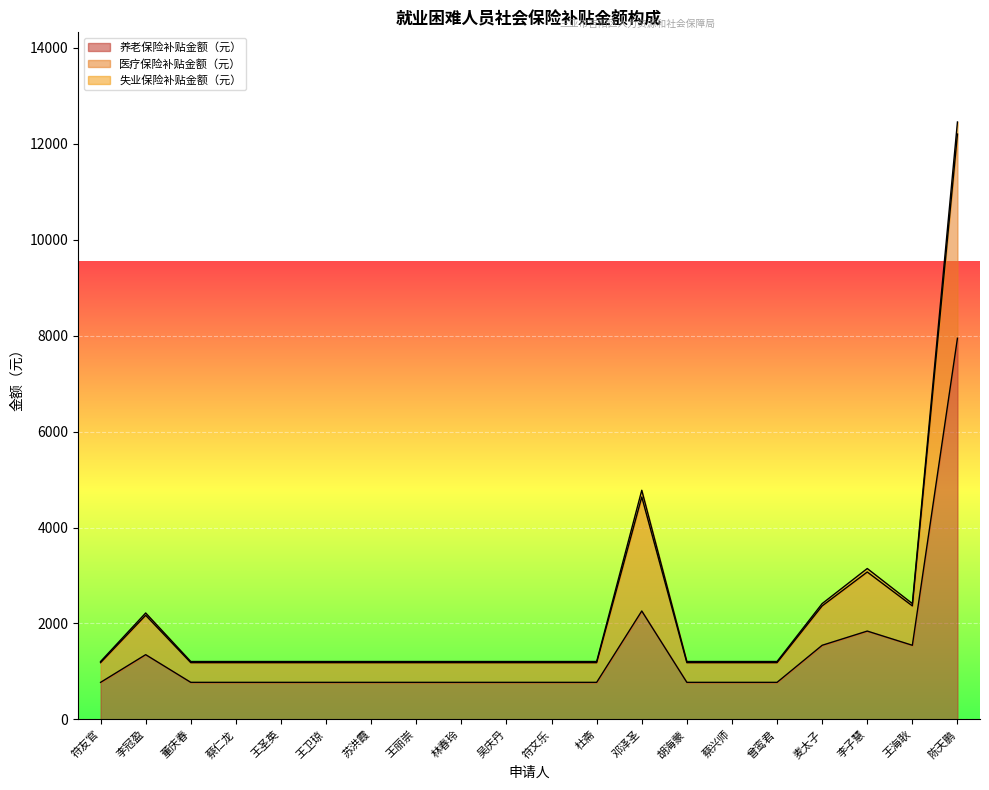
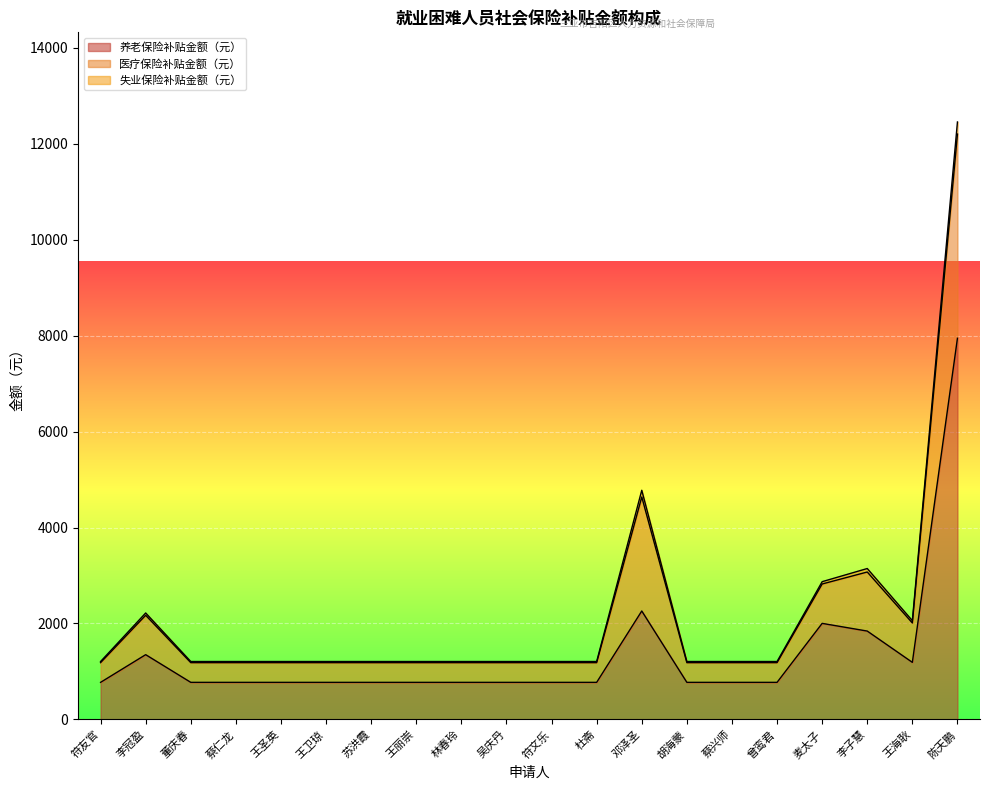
  {
    "养老保险补贴金额（元）": {
      "符友官": 800,
      "李冠盈": 1300,
      "董庆春": 800,
      "蔡仁龙": 800,
      "王圣英": 800,
      "王卫琼": 800,
      "苏洪霞": 800,
      "王丽崇": 800,
      "林春玲": 800,
      "吴庆丹": 800,
      "符文乐": 800,
      "杜斋": 800,
      "邓泽圣": 2300,
      "胡海蒙": 800,
      "蔡兴师": 800,
      "曾鸾君": 800,
-     "麦太子": 1500,
+     "麦太子": 2000,
      "李子慧": 1800,
-     "王海耿": 1500,
+     "王海耿": 1200,
      "陈天鹏": 7900
    }
  }
